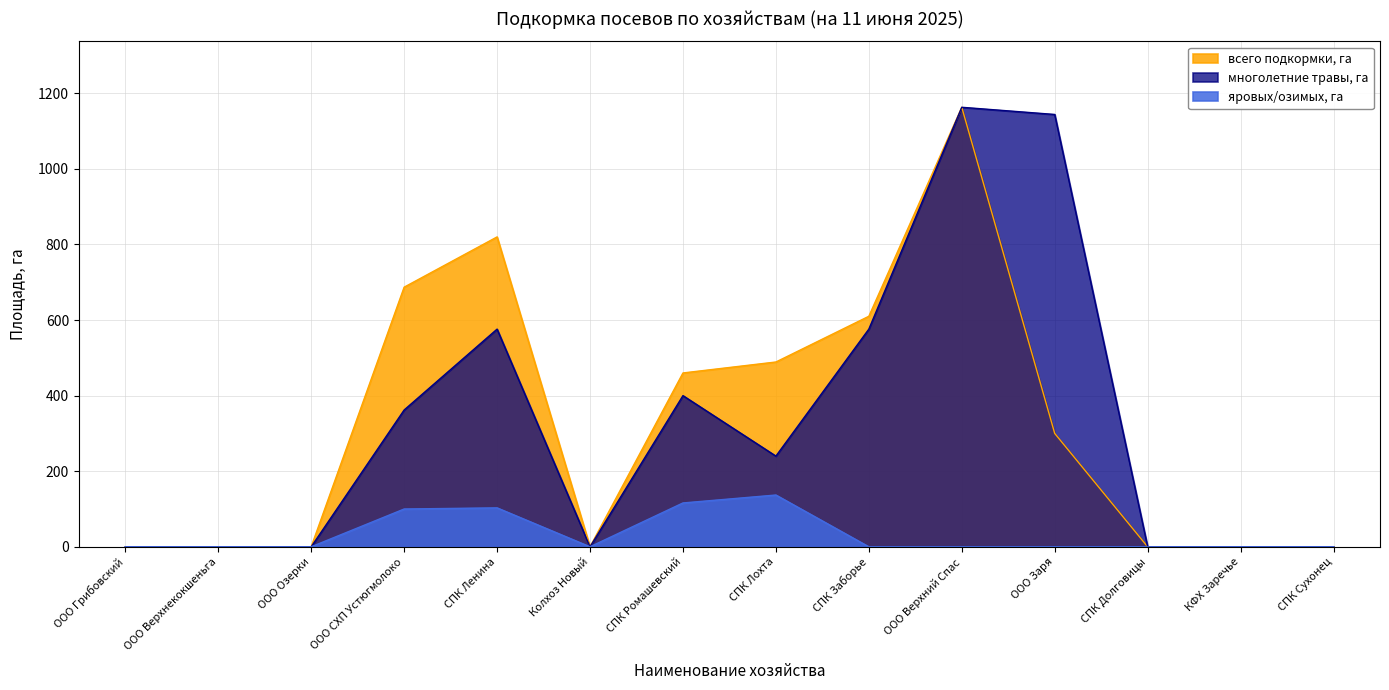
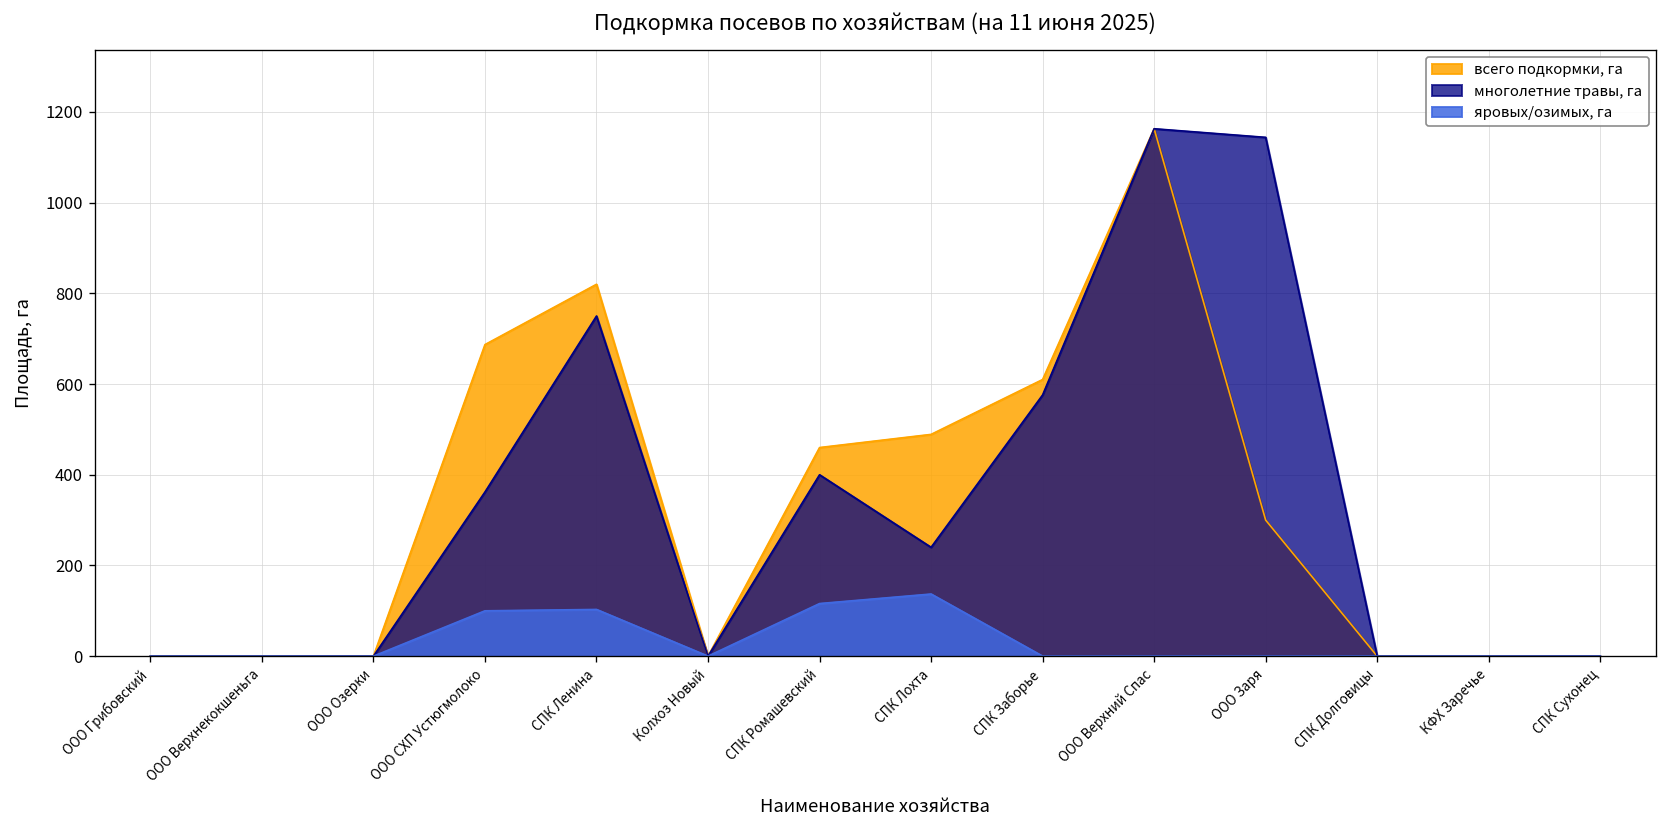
  {
    "всего подкормки, га": {
      "ООО СХП Устюгмолоко": 690,
      "СПК Ленина": 820,
      "СПК Ромашевский": 460,
      "СПК Лохта": 490,
      "СПК Заборье": 610,
      "ООО Заря": 300
    },
    "многолетние травы, га": {
      "ООО СХП Устюгмолоко": 360,
-     "СПК Ленина": 580,
+     "СПК Ленина": 750,
      "СПК Ромашевский": 400,
      "СПК Лохта": 240,
      "СПК Заборье": 580,
      "ООО Заря": 1140
    },
    "яровых/озимых, га": {
      "ООО СХП Устюгмолоко": 100,
      "СПК Ленина": 100,
      "СПК Ромашевский": 120,
      "СПК Лохта": 140,
      "СПК Заборье": 0,
      "ООО Верхний Спас": 0,
      "ООО Заря": 0
    }
  }
